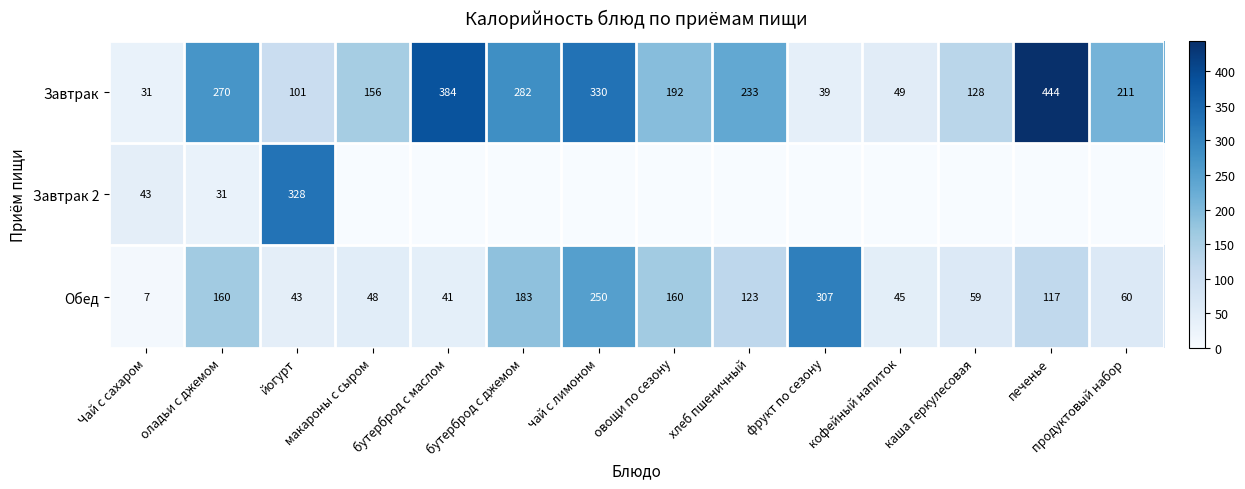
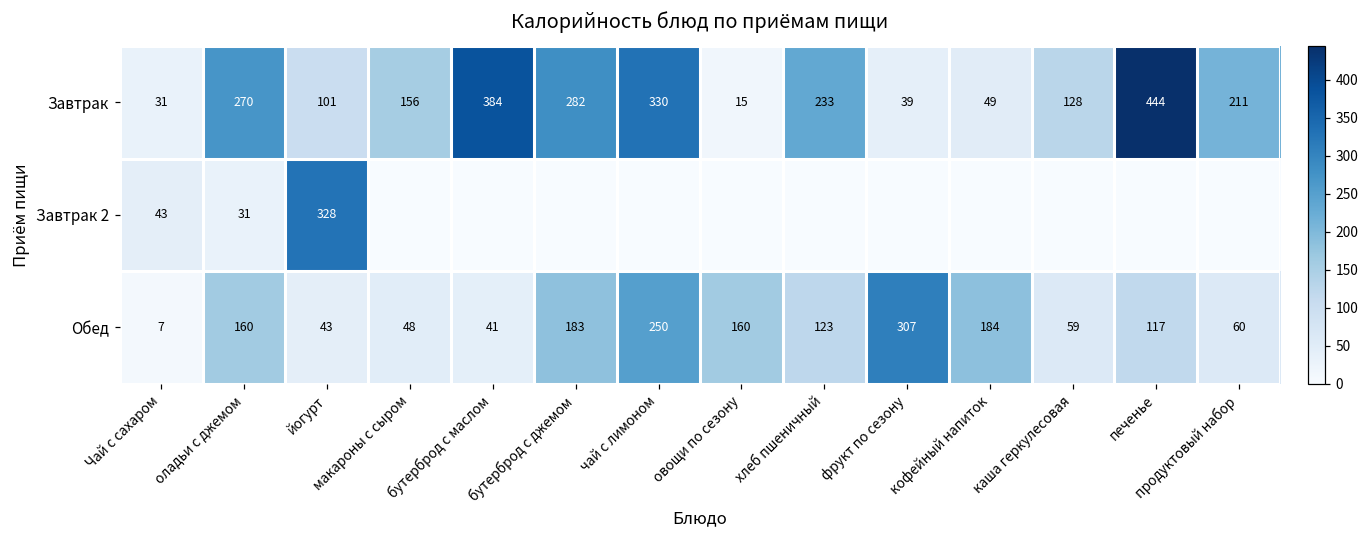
  {
    "Завтрак": {
      "Чай с сахаром": 31,
      "оладьи с джемом": 270,
      "йогурт": 101,
      "макароны с сыром": 156,
      "бутерброд с маслом": 384,
      "бутерброд с джемом": 282,
      "чай с лимоном": 330,
-     "овощи по сезону": 192,
+     "овощи по сезону": 15,
      "хлеб пшеничный": 233,
      "фрукт по сезону": 39,
      "кофейный напиток": 49,
      "каша геркулесовая": 128,
      "печенье": 444,
      "продуктовый набор": 211
    },
    "Завтрак 2": {
      "Чай с сахаром": 43,
      "оладьи с джемом": 31,
      "йогурт": 328
    },
    "Обед": {
      "Чай с сахаром": 7,
      "оладьи с джемом": 160,
      "йогурт": 43,
      "макароны с сыром": 48,
      "бутерброд с маслом": 41,
      "бутерброд с джемом": 183,
      "чай с лимоном": 250,
      "овощи по сезону": 160,
      "хлеб пшеничный": 123,
      "фрукт по сезону": 307,
-     "кофейный напиток": 45,
+     "кофейный напиток": 184,
      "каша геркулесовая": 59,
      "печенье": 117,
      "продуктовый набор": 60
    }
  }
